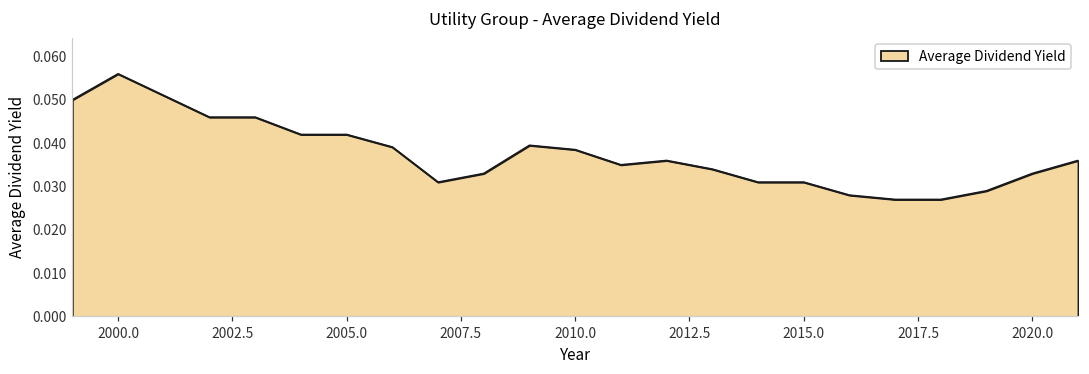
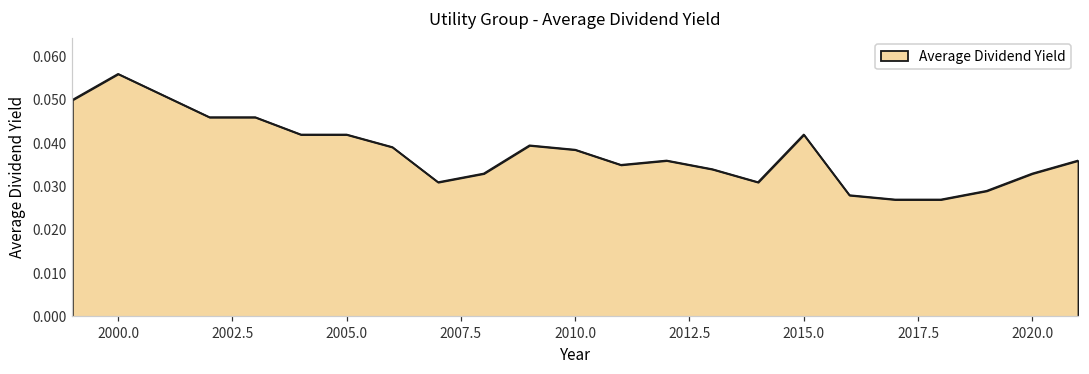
  {
    "2000.0": 0.056,
    "2005.0": 0.042,
    "2010.0": 0.039,
-   "2015.0": 0.031,
+   "2015.0": 0.042,
    "2020.0": 0.033
  }
